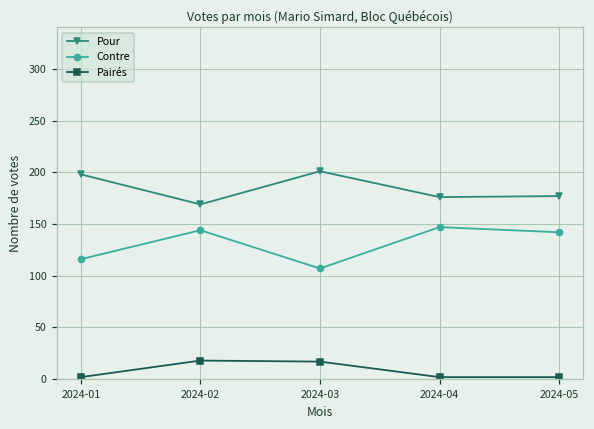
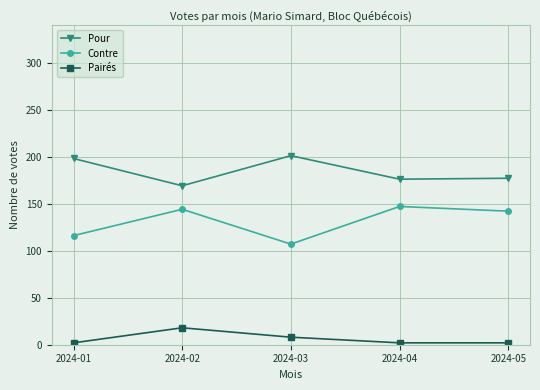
  {
    "Pairés": {
      "2024-01": 0,
      "2024-02": 20,
-     "2024-03": 20,
+     "2024-03": 10,
      "2024-04": 0,
      "2024-05": 0
    }
  }
